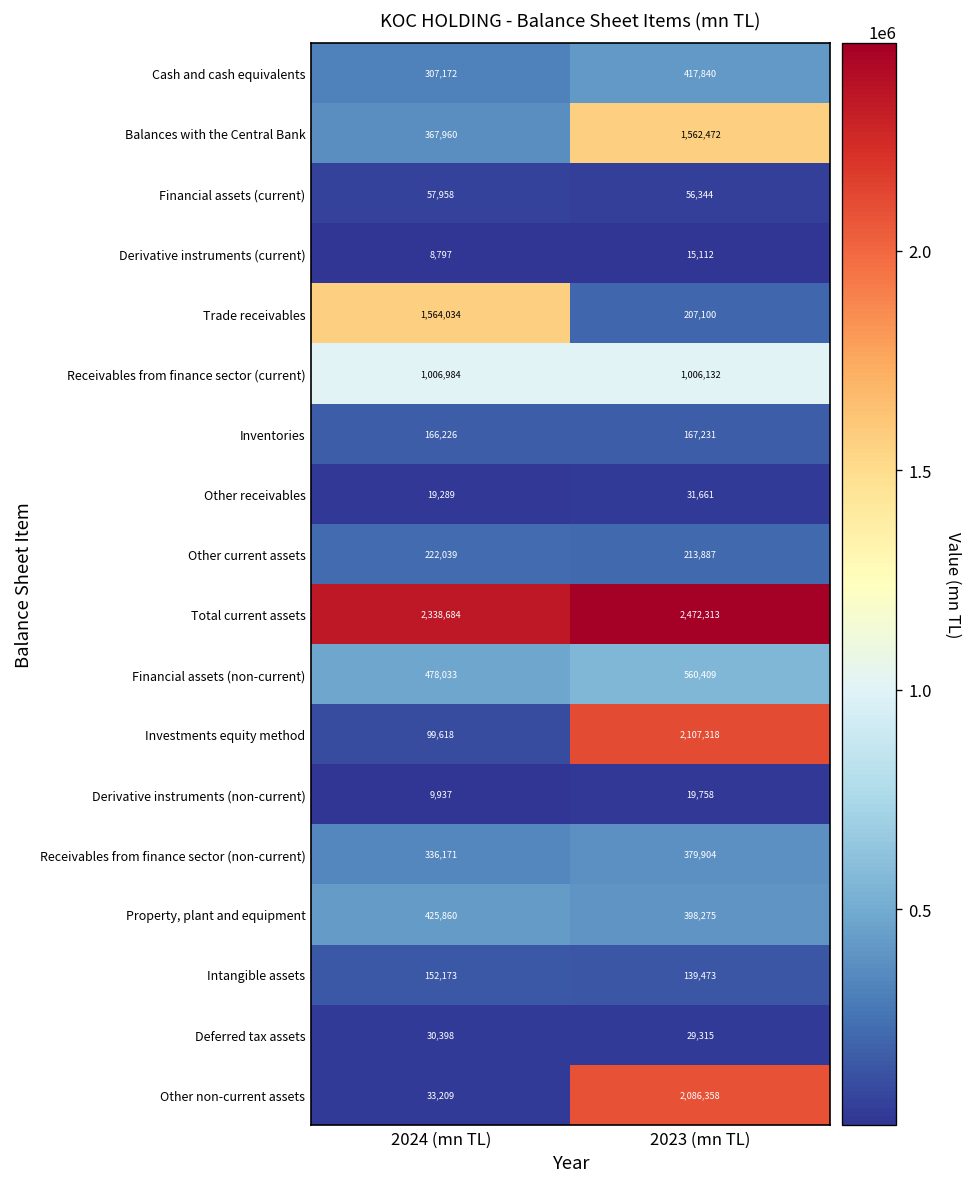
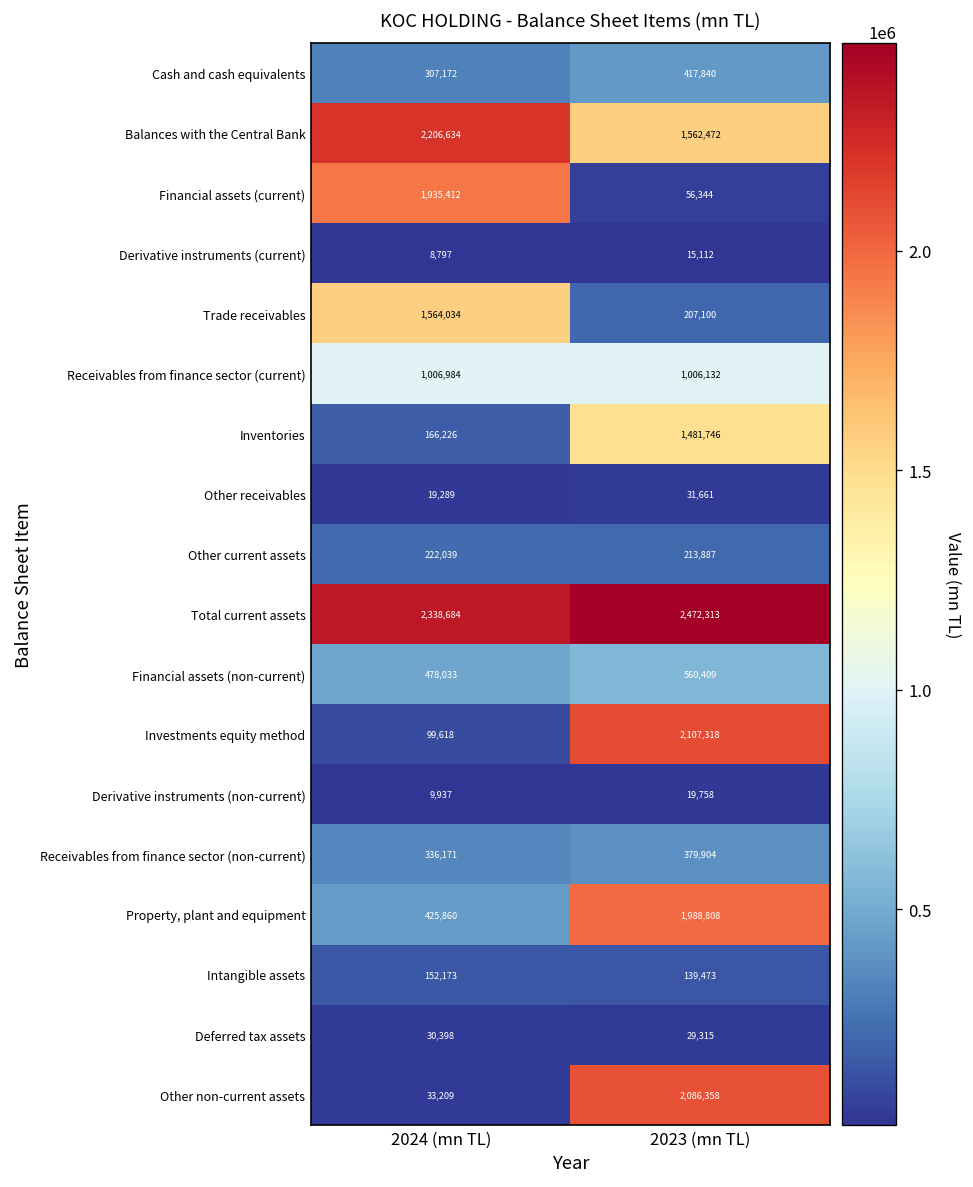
  {
    "Cash and cash equivalents": {
      "2024 (mn TL)": "307,172",
      "2023 (mn TL)": "417,840"
    },
    "Balances with the Central Bank": {
-     "2024 (mn TL)": "367,960",
+     "2024 (mn TL)": "2,206,634",
      "2023 (mn TL)": "1,562,472"
    },
    "Financial assets (current)": {
-     "2024 (mn TL)": "57,958",
+     "2024 (mn TL)": "1,935,412",
      "2023 (mn TL)": "56,344"
    },
    "Derivative instruments (current)": {
      "2024 (mn TL)": "8,797",
      "2023 (mn TL)": "15,112"
    },
    "Trade receivables": {
      "2024 (mn TL)": "1,564,034",
      "2023 (mn TL)": "207,100"
    },
    "Receivables from finance sector (current)": {
      "2024 (mn TL)": "1,006,984",
      "2023 (mn TL)": "1,006,132"
    },
    "Inventories": {
      "2024 (mn TL)": "166,226",
-     "2023 (mn TL)": "167,231"
+     "2023 (mn TL)": "1,481,746"
    },
    "Other receivables": {
      "2024 (mn TL)": "19,289",
      "2023 (mn TL)": "31,661"
    },
    "Other current assets": {
      "2024 (mn TL)": "222,039",
      "2023 (mn TL)": "213,887"
    },
    "Total current assets": {
      "2024 (mn TL)": "2,338,684",
      "2023 (mn TL)": "2,472,313"
    },
    "Financial assets (non-current)": {
      "2024 (mn TL)": "478,033",
      "2023 (mn TL)": "560,409"
    },
    "Investments equity method": {
      "2024 (mn TL)": "99,618",
      "2023 (mn TL)": "2,107,318"
    },
    "Derivative instruments (non-current)": {
      "2024 (mn TL)": "9,937",
      "2023 (mn TL)": "19,758"
    },
    "Receivables from finance sector (non-current)": {
      "2024 (mn TL)": "336,171",
      "2023 (mn TL)": "379,904"
    },
    "Property, plant and equipment": {
      "2024 (mn TL)": "425,860",
-     "2023 (mn TL)": "398,275"
+     "2023 (mn TL)": "1,988,808"
    },
    "Intangible assets": {
      "2024 (mn TL)": "152,173",
      "2023 (mn TL)": "139,473"
    },
    "Deferred tax assets": {
      "2024 (mn TL)": "30,398",
      "2023 (mn TL)": "29,315"
    },
    "Other non-current assets": {
      "2024 (mn TL)": "33,209",
      "2023 (mn TL)": "2,086,358"
    }
  }
